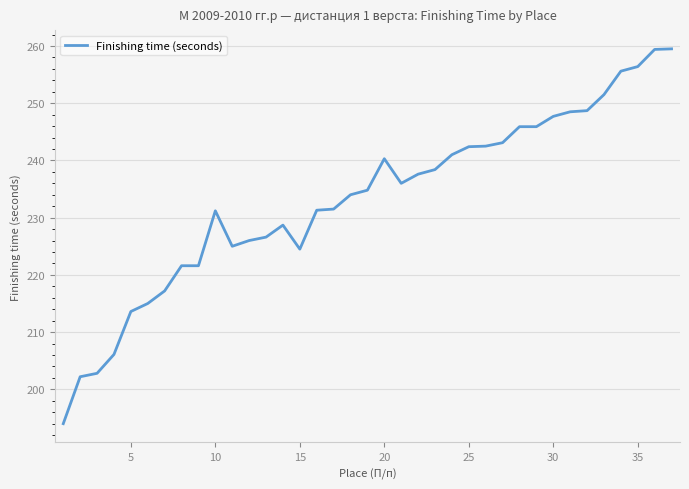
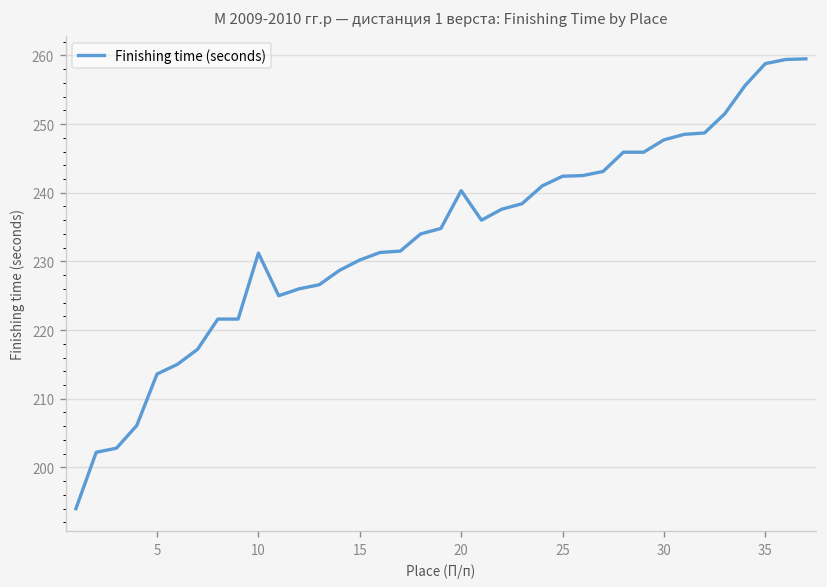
  {
    "5": 214,
    "10": 231,
-   "15": 225,
+   "15": 230,
    "20": 240,
    "25": 242,
    "30": 248,
-   "35": 256
+   "35": 259
  }
